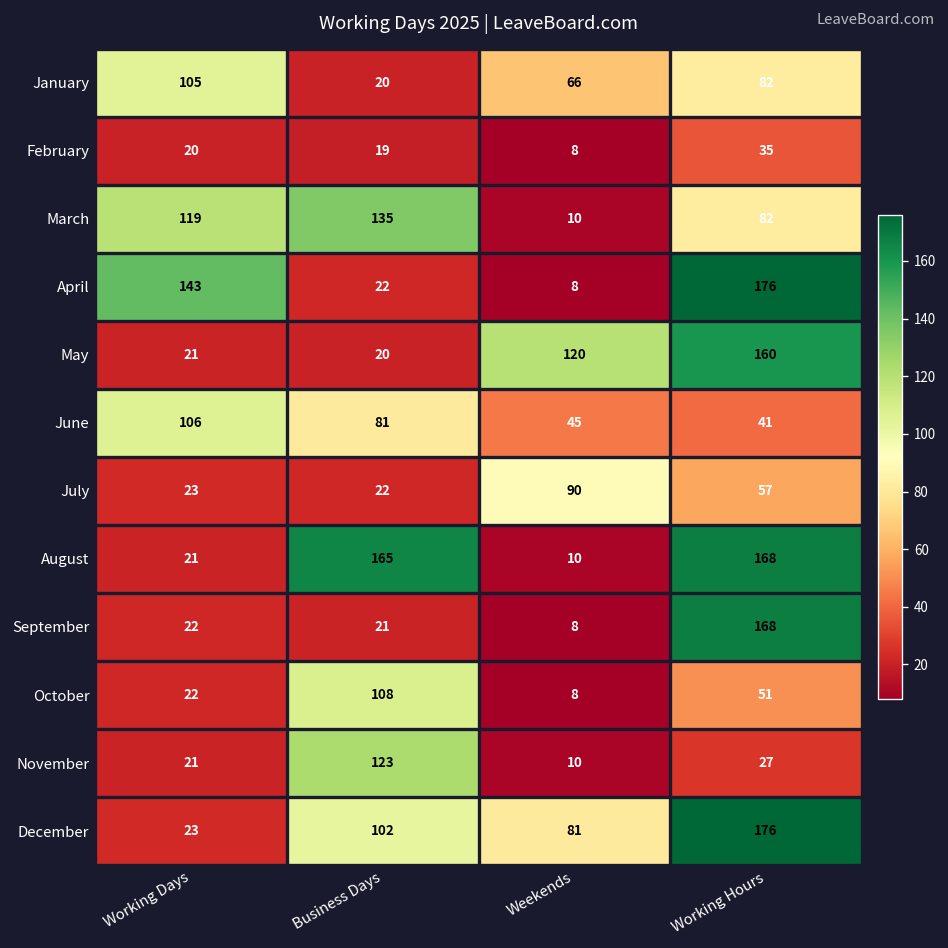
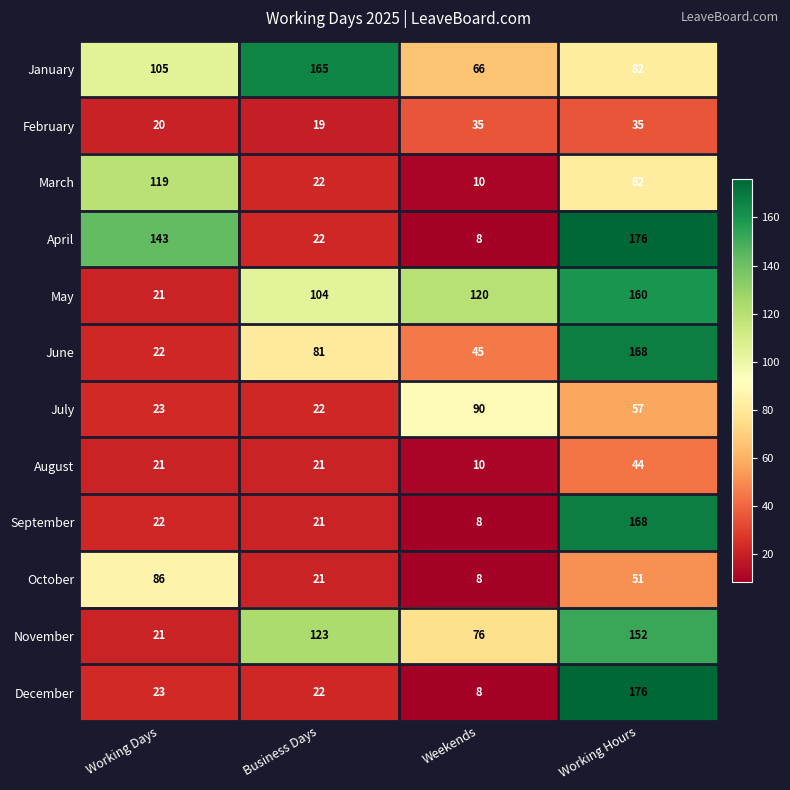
  {
    "January": {
      "Working Days": 105,
-     "Business Days": 20,
+     "Business Days": 165,
      "Weekends": 66,
      "Working Hours": 82
    },
    "February": {
      "Working Days": 20,
      "Business Days": 19,
-     "Weekends": 8,
+     "Weekends": 35,
      "Working Hours": 35
    },
    "March": {
      "Working Days": 119,
-     "Business Days": 135,
+     "Business Days": 22,
      "Weekends": 10,
      "Working Hours": 82
    },
    "April": {
      "Working Days": 143,
      "Business Days": 22,
      "Weekends": 8,
      "Working Hours": 176
    },
    "May": {
      "Working Days": 21,
-     "Business Days": 20,
+     "Business Days": 104,
      "Weekends": 120,
      "Working Hours": 160
    },
    "June": {
-     "Working Days": 106,
+     "Working Days": 22,
      "Business Days": 81,
      "Weekends": 45,
-     "Working Hours": 41
+     "Working Hours": 168
    },
    "July": {
      "Working Days": 23,
      "Business Days": 22,
      "Weekends": 90,
      "Working Hours": 57
    },
    "August": {
      "Working Days": 21,
-     "Business Days": 165,
+     "Business Days": 21,
      "Weekends": 10,
-     "Working Hours": 168
+     "Working Hours": 44
    },
    "September": {
      "Working Days": 22,
      "Business Days": 21,
      "Weekends": 8,
      "Working Hours": 168
    },
    "October": {
-     "Working Days": 22,
-     "Business Days": 108,
+     "Working Days": 86,
+     "Business Days": 21,
      "Weekends": 8,
      "Working Hours": 51
    },
    "November": {
      "Working Days": 21,
      "Business Days": 123,
-     "Weekends": 10,
-     "Working Hours": 27
+     "Weekends": 76,
+     "Working Hours": 152
    },
    "December": {
      "Working Days": 23,
-     "Business Days": 102,
-     "Weekends": 81,
+     "Business Days": 22,
+     "Weekends": 8,
      "Working Hours": 176
    }
  }
